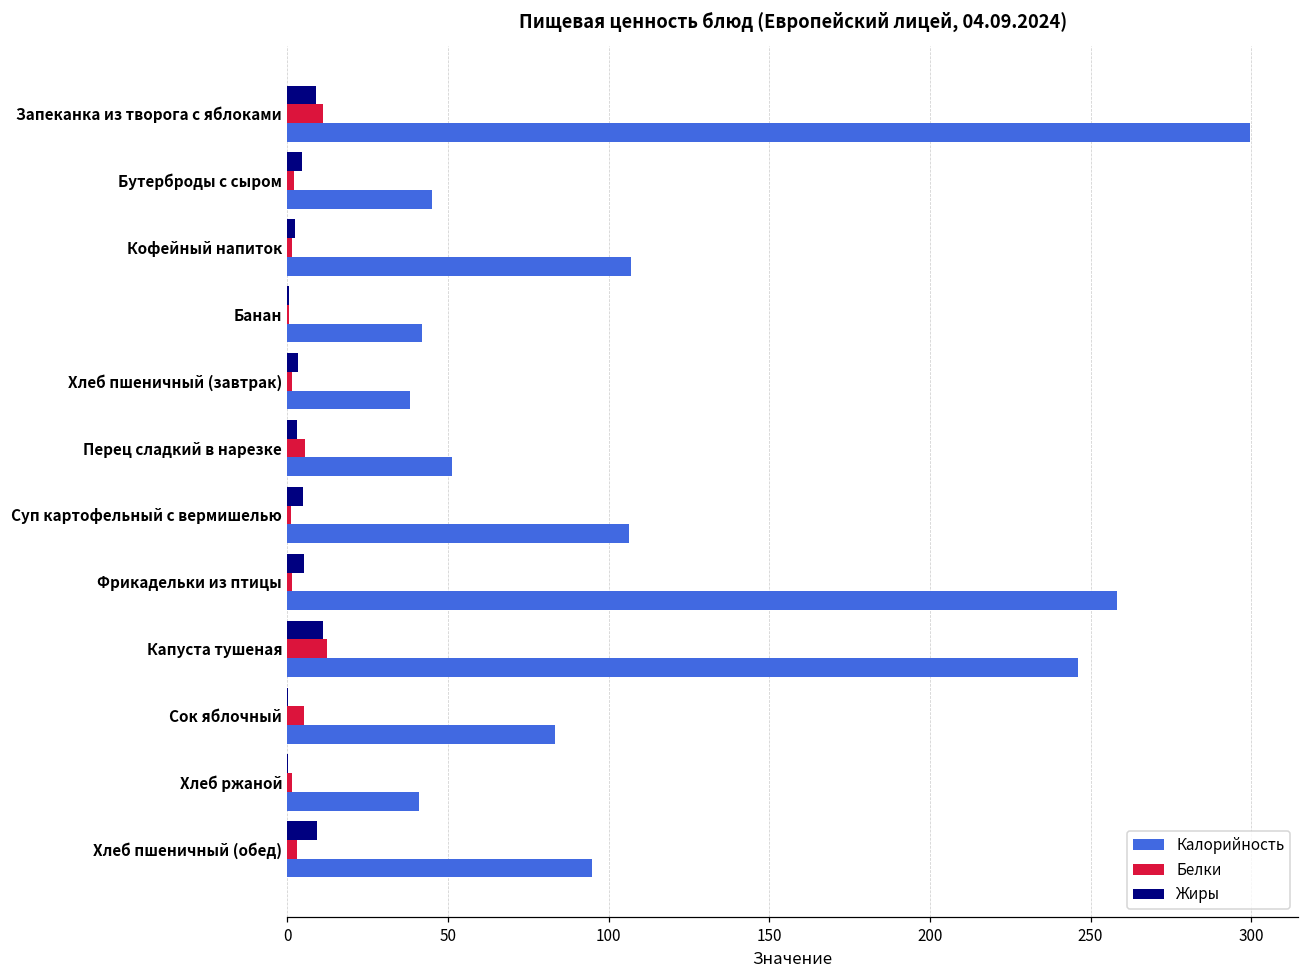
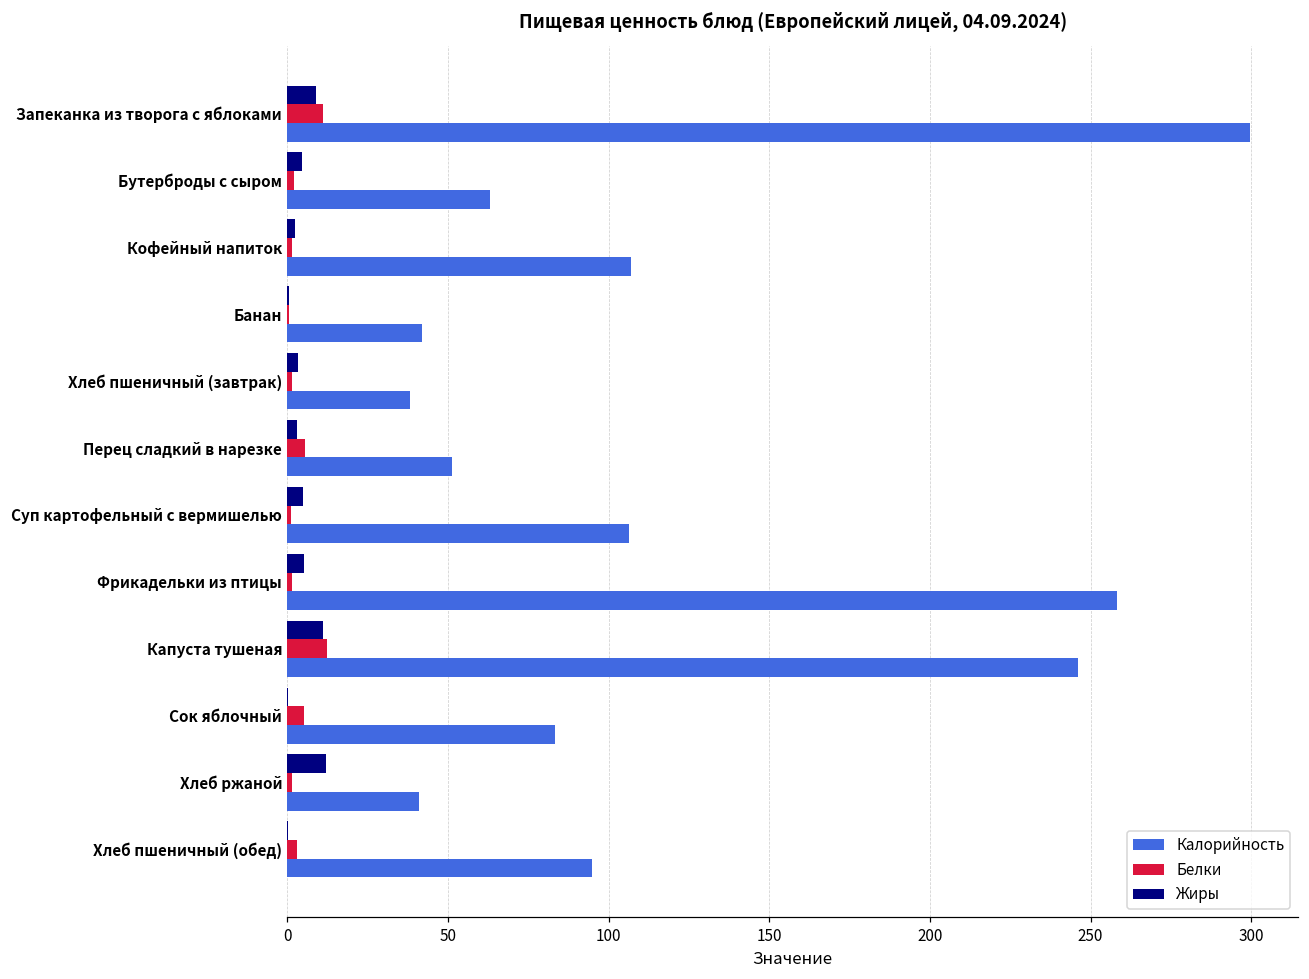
  {
    "Калорийность": {
      "Запеканка из творога с яблоками": 300,
-     "Бутерброды с сыром": 45,
+     "Бутерброды с сыром": 63,
      "Кофейный напиток": 107,
      "Банан": 42,
      "Хлеб пшеничный (завтрак)": 38,
      "Перец сладкий в нарезке": 51,
      "Суп картофельный с вермишелью": 106,
      "Фрикадельки из птицы": 258,
      "Капуста тушеная": 246,
      "Сок яблочный": 83,
      "Хлеб ржаной": 41,
      "Хлеб пшеничный (обед)": 95
    },
    "Белки": {
      "Запеканка из творога с яблоками": 11,
      "Бутерброды с сыром": 2,
      "Кофейный напиток": 2,
      "Хлеб пшеничный (завтрак)": 2,
      "Перец сладкий в нарезке": 6,
      "Суп картофельный с вермишелью": 1,
      "Фрикадельки из птицы": 1,
      "Капуста тушеная": 12,
      "Сок яблочный": 5,
      "Хлеб ржаной": 1,
      "Хлеб пшеничный (обед)": 3
    },
    "Жиры": {
      "Запеканка из творога с яблоками": 9,
      "Бутерброды с сыром": 5,
      "Кофейный напиток": 2,
      "Хлеб пшеничный (завтрак)": 3,
      "Перец сладкий в нарезке": 3,
      "Суп картофельный с вермишелью": 5,
      "Фрикадельки из птицы": 5,
      "Капуста тушеная": 11,
-     "Хлеб ржаной": 0,
-     "Хлеб пшеничный (обед)": 9
+     "Хлеб ржаной": 12,
+     "Хлеб пшеничный (обед)": 0
    }
  }
